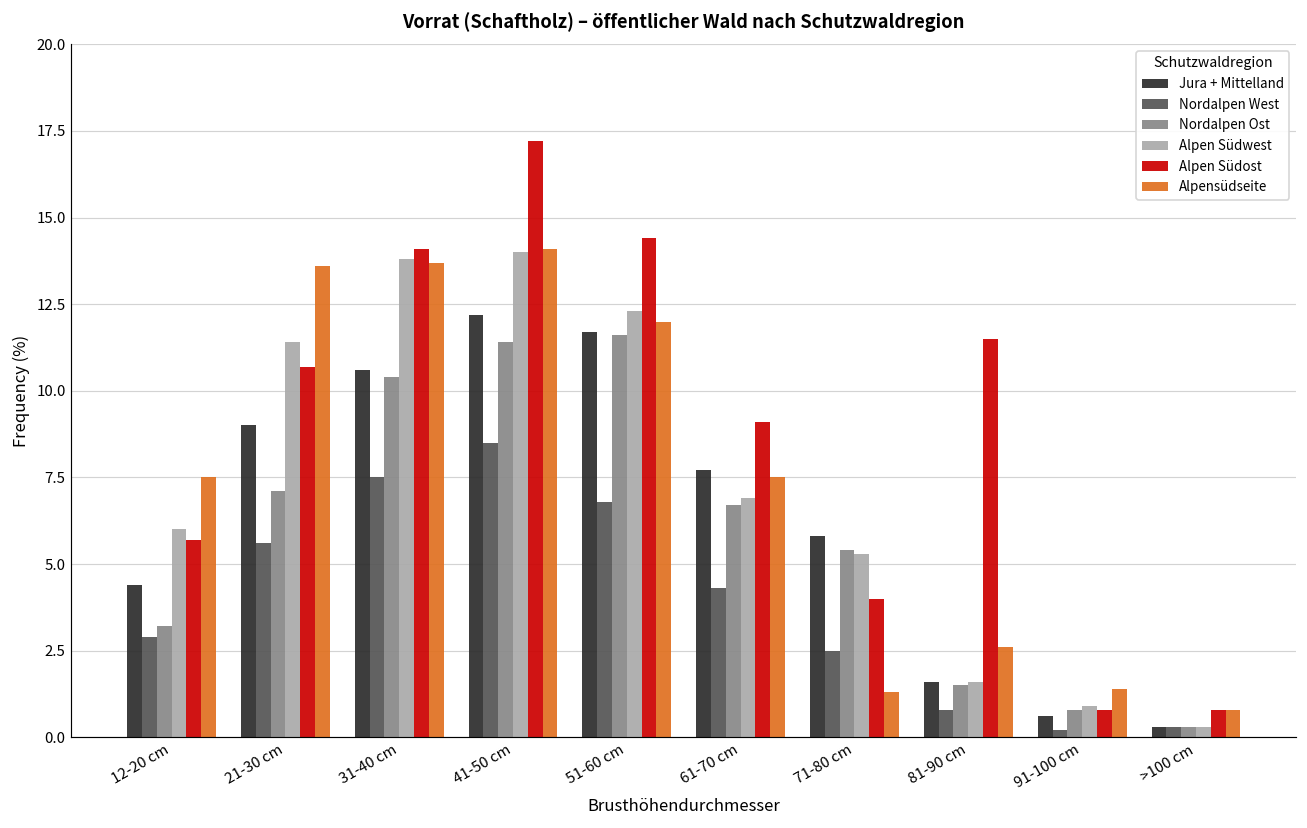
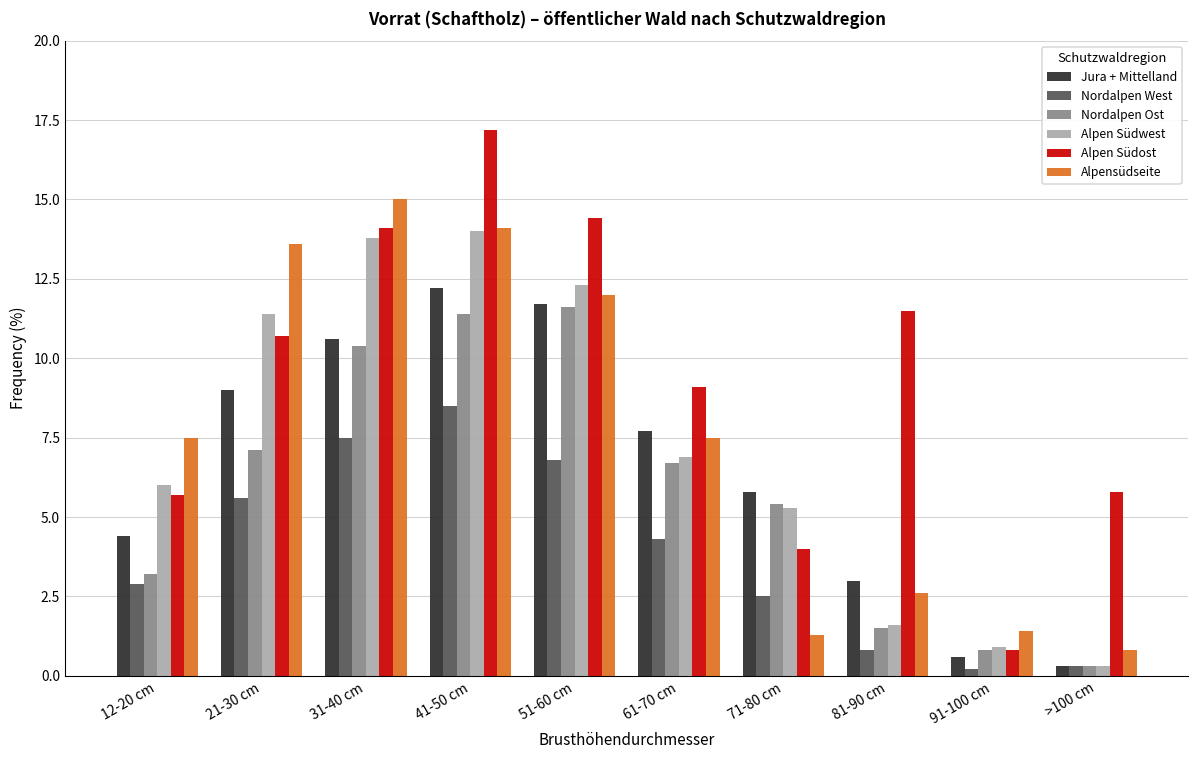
  {
    "Jura + Mittelland": {
      "12-20 cm": 4.4,
      "21-30 cm": 9.0,
      "31-40 cm": 10.6,
      "41-50 cm": 12.2,
      "51-60 cm": 11.7,
      "61-70 cm": 7.7,
      "71-80 cm": 5.8,
-     "81-90 cm": 1.6,
+     "81-90 cm": 3.0,
      "91-100 cm": 0.6,
      ">100 cm": 0.3
    },
    "Nordalpen West": {
      "12-20 cm": 2.9,
      "21-30 cm": 5.6,
      "31-40 cm": 7.5,
      "41-50 cm": 8.5,
      "51-60 cm": 6.8,
      "61-70 cm": 4.3,
      "71-80 cm": 2.5,
      "81-90 cm": 0.8,
      "91-100 cm": 0.2,
      ">100 cm": 0.3
    },
    "Alpen Südost": {
      "12-20 cm": 5.7,
      "21-30 cm": 10.7,
      "31-40 cm": 14.1,
      "41-50 cm": 17.2,
      "51-60 cm": 14.4,
      "61-70 cm": 9.1,
      "71-80 cm": 4.0,
      "81-90 cm": 11.5,
      "91-100 cm": 0.8,
-     ">100 cm": 0.8
+     ">100 cm": 5.8
    },
    "Alpensüdseite": {
      "12-20 cm": 7.5,
      "21-30 cm": 13.6,
-     "31-40 cm": 13.7,
+     "31-40 cm": 15.0,
      "41-50 cm": 14.1,
      "51-60 cm": 12.0,
      "61-70 cm": 7.5,
      "71-80 cm": 1.3,
      "81-90 cm": 2.6,
      "91-100 cm": 1.4,
      ">100 cm": 0.8
    }
  }
